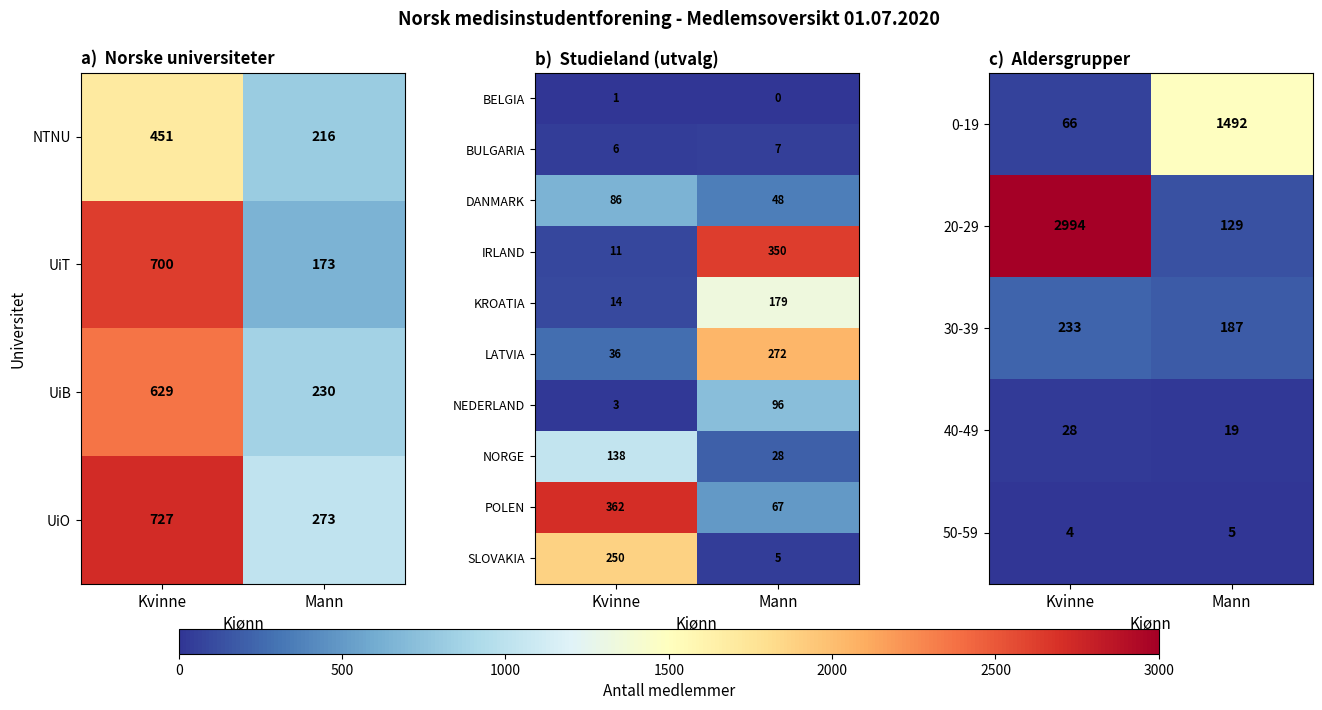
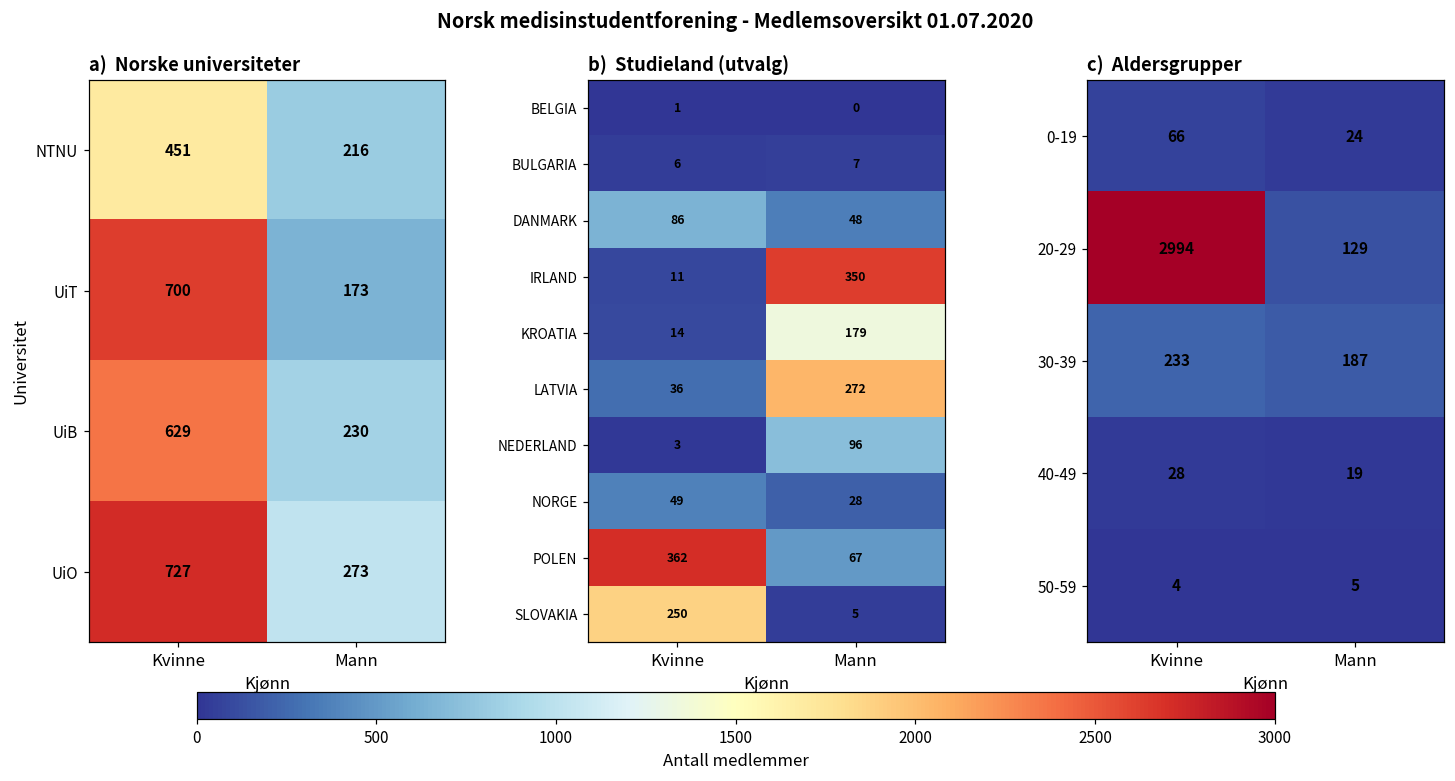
  {
    "a) Norske universiteter": {
      "NTNU": {
        "Kvinne": 451,
        "Mann": 216
      },
      "UiT": {
        "Kvinne": 700,
        "Mann": 173
      },
      "UiB": {
        "Kvinne": 629,
        "Mann": 230
      },
      "UiO": {
        "Kvinne": 727,
        "Mann": 273
      }
    },
    "b) Studieland (utvalg)": {
      "BELGIA": {
        "Kvinne": 1,
        "Mann": 0
      },
      "BULGARIA": {
        "Kvinne": 6,
        "Mann": 7
      },
      "DANMARK": {
        "Kvinne": 86,
        "Mann": 48
      },
      "IRLAND": {
        "Kvinne": 11,
        "Mann": 350
      },
      "KROATIA": {
        "Kvinne": 14,
        "Mann": 179
      },
      "LATVIA": {
        "Kvinne": 36,
        "Mann": 272
      },
      "NEDERLAND": {
        "Kvinne": 3,
        "Mann": 96
      },
      "NORGE": {
-       "Kvinne": 138,
+       "Kvinne": 49,
        "Mann": 28
      },
      "POLEN": {
        "Kvinne": 362,
        "Mann": 67
      },
      "SLOVAKIA": {
        "Kvinne": 250,
        "Mann": 5
      }
    },
    "c) Aldersgrupper": {
      "0-19": {
        "Kvinne": 66,
-       "Mann": 1492
+       "Mann": 24
      },
      "20-29": {
        "Kvinne": 2994,
        "Mann": 129
      },
      "30-39": {
        "Kvinne": 233,
        "Mann": 187
      },
      "40-49": {
        "Kvinne": 28,
        "Mann": 19
      },
      "50-59": {
        "Kvinne": 4,
        "Mann": 5
      }
    }
  }
